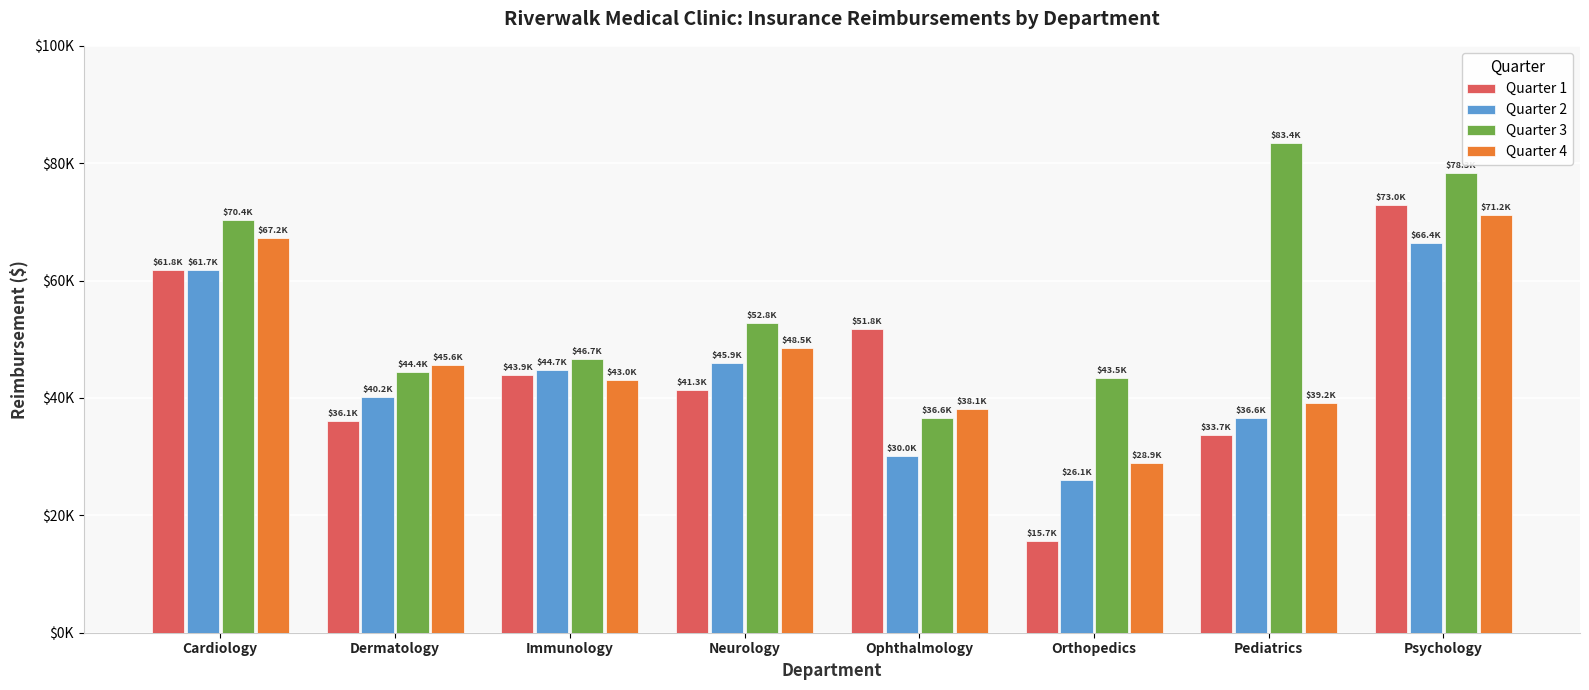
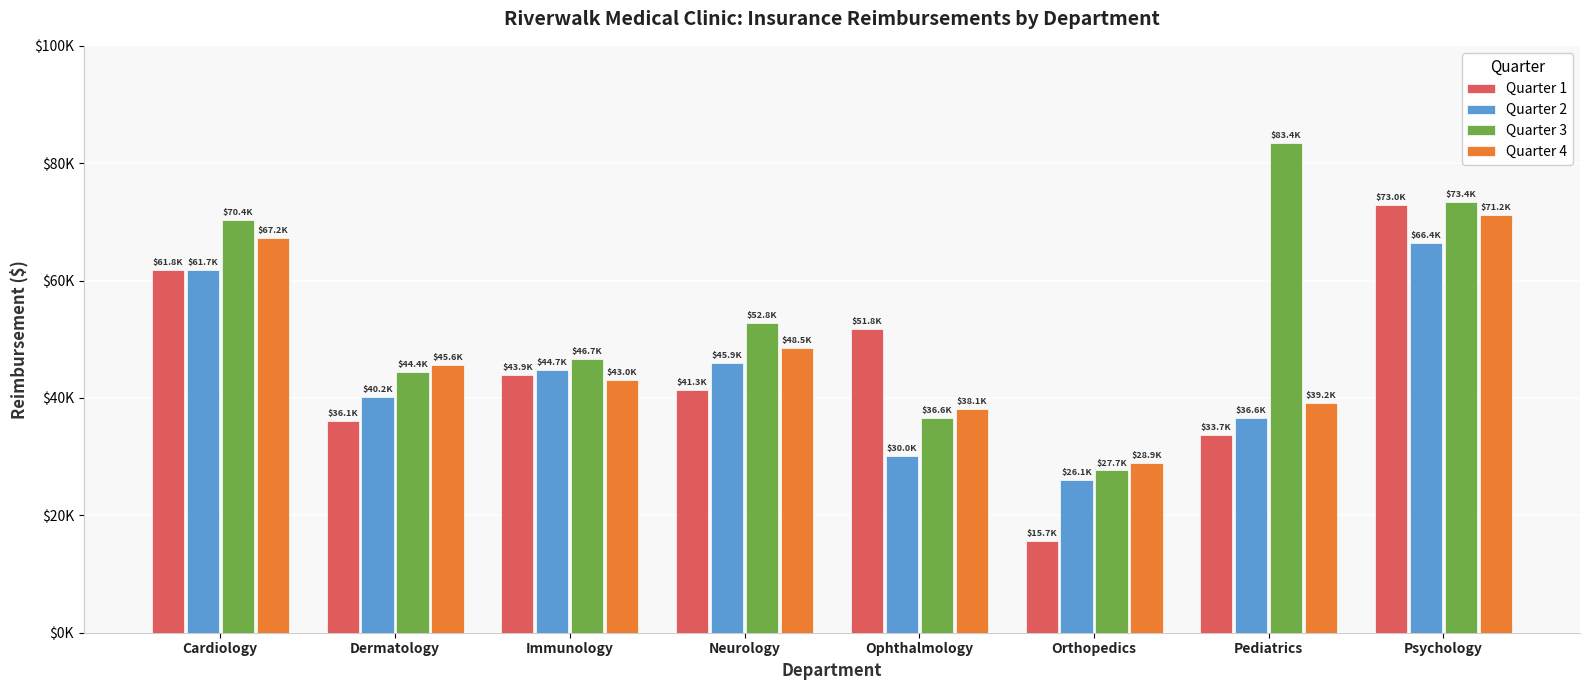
  {
    "Quarter 2": {
      "Cardiology": "$61.7K",
      "Dermatology": "$40.2K",
      "Immunology": "$44.7K",
      "Neurology": "$45.9K",
      "Ophthalmology": "$30.0K",
      "Orthopedics": "$26.1K",
      "Pediatrics": "$36.6K",
      "Psychology": "$66.4K"
    },
    "Quarter 3": {
      "Cardiology": "$70.4K",
      "Dermatology": "$44.4K",
      "Immunology": "$46.7K",
      "Neurology": "$52.8K",
      "Ophthalmology": "$36.6K",
-     "Orthopedics": "$43.5K",
+     "Orthopedics": "$27.7K",
      "Pediatrics": "$83.4K",
-     "Psychology": "$78000"
+     "Psychology": "$73000"
    }
  }
